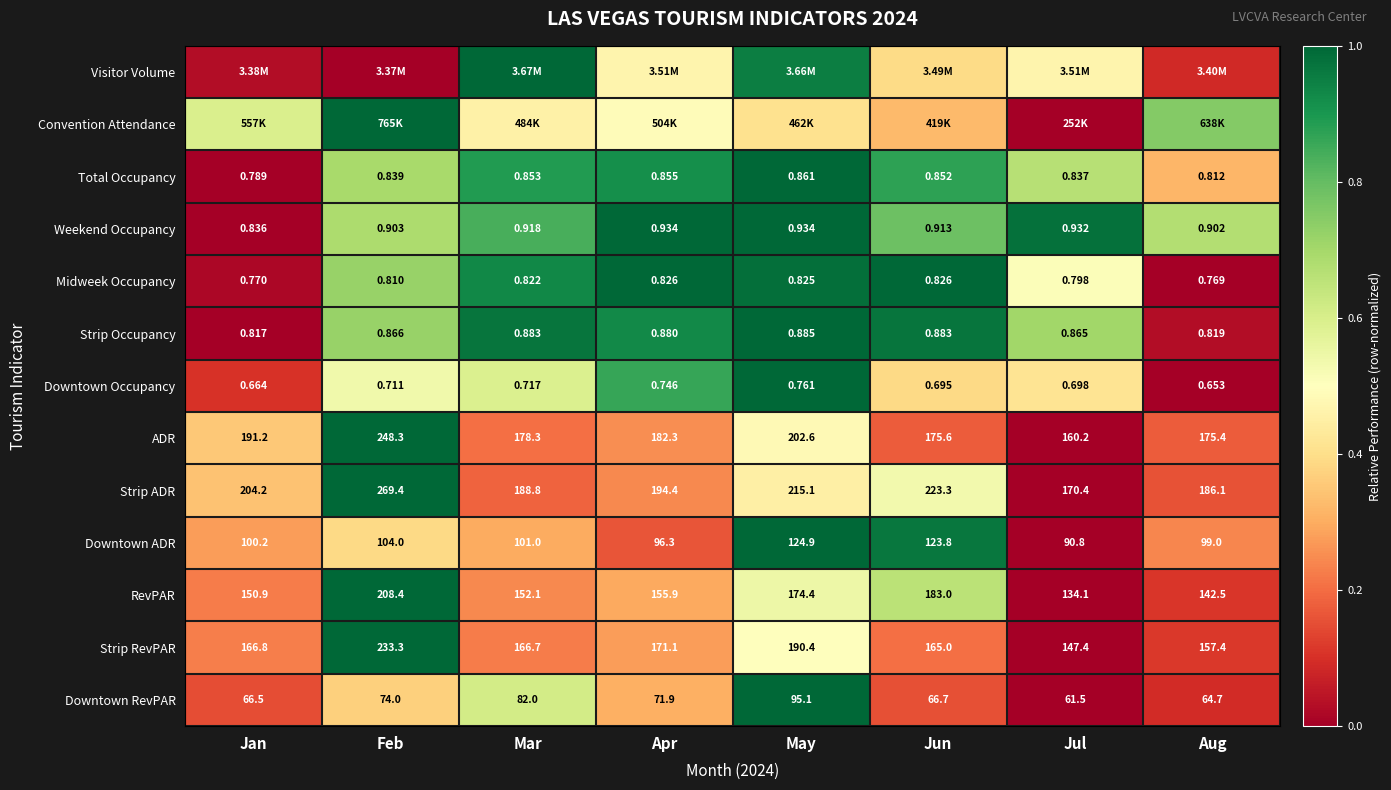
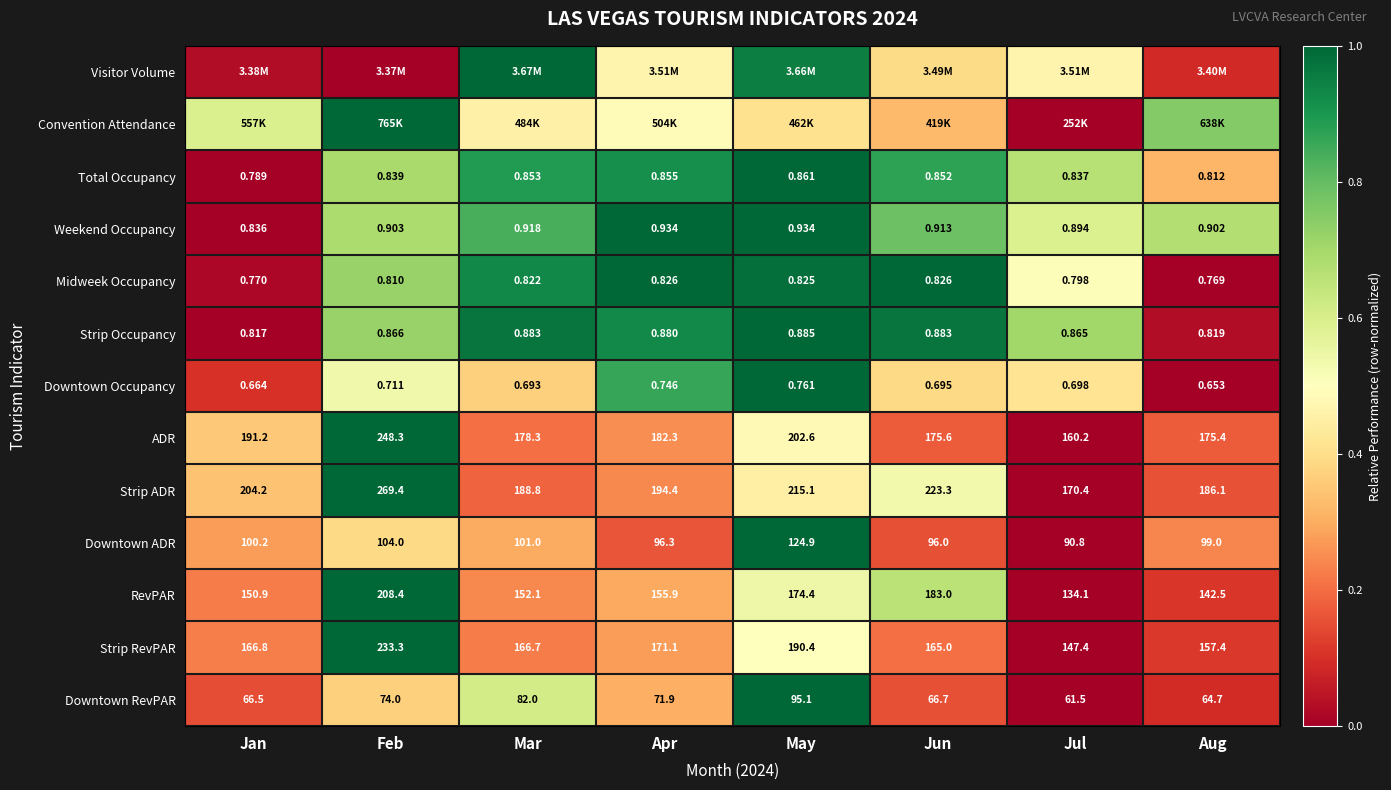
  {
    "Visitor Volume": {
      "Jan": "3.38M",
      "Feb": "3.37M",
      "Mar": "3.67M",
      "Apr": "3.51M",
      "May": "3.66M",
      "Jun": "3.49M",
      "Jul": "3.51M",
      "Aug": "3.40M"
    },
    "Convention Attendance": {
      "Jan": "557K",
      "Feb": "765K",
      "Mar": "484K",
      "Apr": "504K",
      "May": "462K",
      "Jun": "419K",
      "Jul": "252K",
      "Aug": "638K"
    },
    "Total Occupancy": {
      "Jan": "0.789",
      "Feb": "0.839",
      "Mar": "0.853",
      "Apr": "0.855",
      "May": "0.861",
      "Jun": "0.852",
      "Jul": "0.837",
      "Aug": "0.812"
    },
    "Weekend Occupancy": {
      "Jan": "0.836",
      "Feb": "0.903",
      "Mar": "0.918",
      "Apr": "0.934",
      "May": "0.934",
      "Jun": "0.913",
-     "Jul": "0.932",
+     "Jul": "0.894",
      "Aug": "0.902"
    },
    "Midweek Occupancy": {
      "Jan": "0.770",
      "Feb": "0.810",
      "Mar": "0.822",
      "Apr": "0.826",
      "May": "0.825",
      "Jun": "0.826",
      "Jul": "0.798",
      "Aug": "0.769"
    },
    "Strip Occupancy": {
      "Jan": "0.817",
      "Feb": "0.866",
      "Mar": "0.883",
      "Apr": "0.880",
      "May": "0.885",
      "Jun": "0.883",
      "Jul": "0.865",
      "Aug": "0.819"
    },
    "Downtown Occupancy": {
      "Jan": "0.664",
      "Feb": "0.711",
-     "Mar": "0.717",
+     "Mar": "0.693",
      "Apr": "0.746",
      "May": "0.761",
      "Jun": "0.695",
      "Jul": "0.698",
      "Aug": "0.653"
    },
    "ADR": {
      "Jan": "191.2",
      "Feb": "248.3",
      "Mar": "178.3",
      "Apr": "182.3",
      "May": "202.6",
      "Jun": "175.6",
      "Jul": "160.2",
      "Aug": "175.4"
    },
    "Strip ADR": {
      "Jan": "204.2",
      "Feb": "269.4",
      "Mar": "188.8",
      "Apr": "194.4",
      "May": "215.1",
      "Jun": "223.3",
      "Jul": "170.4",
      "Aug": "186.1"
    },
    "Downtown ADR": {
      "Jan": "100.2",
      "Feb": "104.0",
      "Mar": "101.0",
      "Apr": "96.3",
      "May": "124.9",
-     "Jun": "123.8",
+     "Jun": "96.0",
      "Jul": "90.8",
      "Aug": "99.0"
    },
    "RevPAR": {
      "Jan": "150.9",
      "Feb": "208.4",
      "Mar": "152.1",
      "Apr": "155.9",
      "May": "174.4",
      "Jun": "183.0",
      "Jul": "134.1",
      "Aug": "142.5"
    },
    "Strip RevPAR": {
      "Jan": "166.8",
      "Feb": "233.3",
      "Mar": "166.7",
      "Apr": "171.1",
      "May": "190.4",
      "Jun": "165.0",
      "Jul": "147.4",
      "Aug": "157.4"
    },
    "Downtown RevPAR": {
      "Jan": "66.5",
      "Feb": "74.0",
      "Mar": "82.0",
      "Apr": "71.9",
      "May": "95.1",
      "Jun": "66.7",
      "Jul": "61.5",
      "Aug": "64.7"
    }
  }
